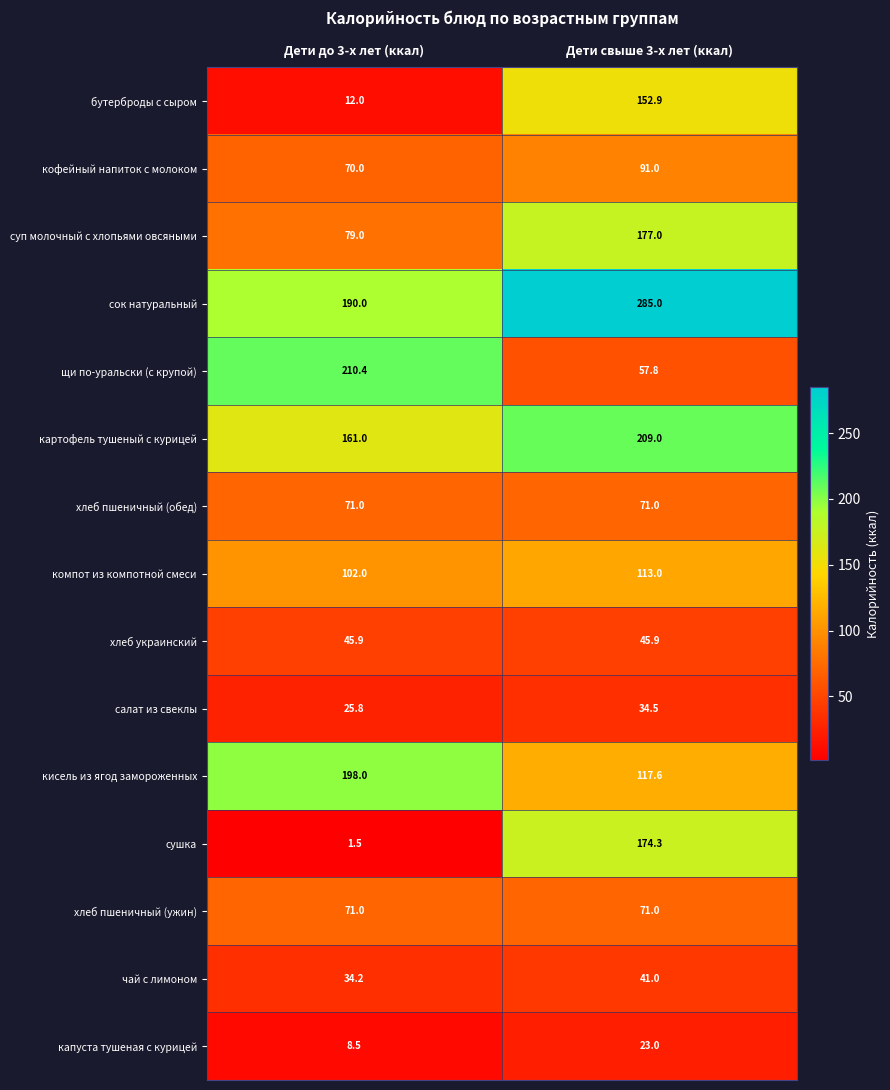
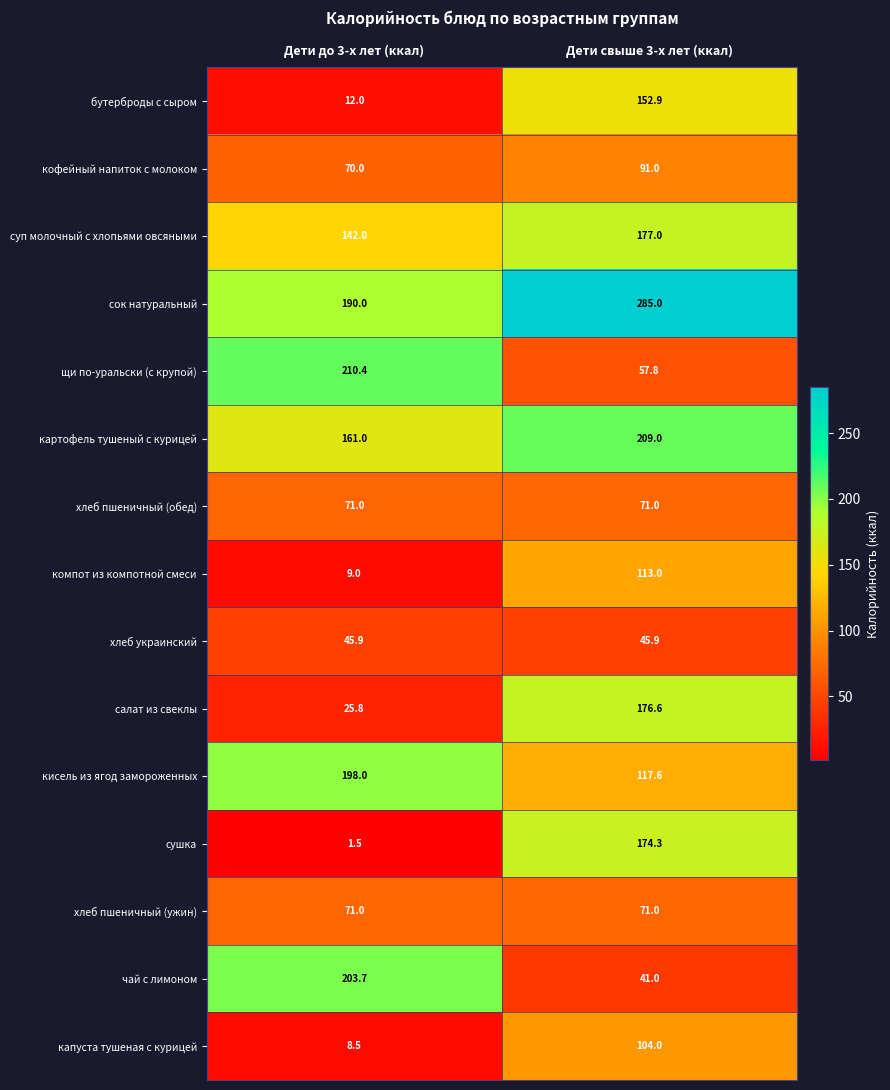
  {
    "бутерброды с сыром": {
      "Дети до 3-х лет (ккал)": 12.0,
      "Дети свыше 3-х лет (ккал)": 152.9
    },
    "кофейный напиток с молоком": {
      "Дети до 3-х лет (ккал)": 70.0,
      "Дети свыше 3-х лет (ккал)": 91.0
    },
    "суп молочный с хлопьями овсяными": {
-     "Дети до 3-х лет (ккал)": 79.0,
+     "Дети до 3-х лет (ккал)": 142.0,
      "Дети свыше 3-х лет (ккал)": 177.0
    },
    "сок натуральный": {
      "Дети до 3-х лет (ккал)": 190.0,
      "Дети свыше 3-х лет (ккал)": 285.0
    },
    "щи по-уральски (с крупой)": {
      "Дети до 3-х лет (ккал)": 210.4,
      "Дети свыше 3-х лет (ккал)": 57.8
    },
    "картофель тушеный с курицей": {
      "Дети до 3-х лет (ккал)": 161.0,
      "Дети свыше 3-х лет (ккал)": 209.0
    },
    "хлеб пшеничный (обед)": {
      "Дети до 3-х лет (ккал)": 71.0,
      "Дети свыше 3-х лет (ккал)": 71.0
    },
    "компот из компотной смеси": {
-     "Дети до 3-х лет (ккал)": 102.0,
+     "Дети до 3-х лет (ккал)": 9.0,
      "Дети свыше 3-х лет (ккал)": 113.0
    },
    "хлеб украинский": {
      "Дети до 3-х лет (ккал)": 45.9,
      "Дети свыше 3-х лет (ккал)": 45.9
    },
    "салат из свеклы": {
      "Дети до 3-х лет (ккал)": 25.8,
-     "Дети свыше 3-х лет (ккал)": 34.5
+     "Дети свыше 3-х лет (ккал)": 176.6
    },
    "кисель из ягод замороженных": {
      "Дети до 3-х лет (ккал)": 198.0,
      "Дети свыше 3-х лет (ккал)": 117.6
    },
    "сушка": {
      "Дети до 3-х лет (ккал)": 1.5,
      "Дети свыше 3-х лет (ккал)": 174.3
    },
    "хлеб пшеничный (ужин)": {
      "Дети до 3-х лет (ккал)": 71.0,
      "Дети свыше 3-х лет (ккал)": 71.0
    },
    "чай с лимоном": {
-     "Дети до 3-х лет (ккал)": 34.2,
+     "Дети до 3-х лет (ккал)": 203.7,
      "Дети свыше 3-х лет (ккал)": 41.0
    },
    "капуста тушеная с курицей": {
      "Дети до 3-х лет (ккал)": 8.5,
-     "Дети свыше 3-х лет (ккал)": 23.0
+     "Дети свыше 3-х лет (ккал)": 104.0
    }
  }
